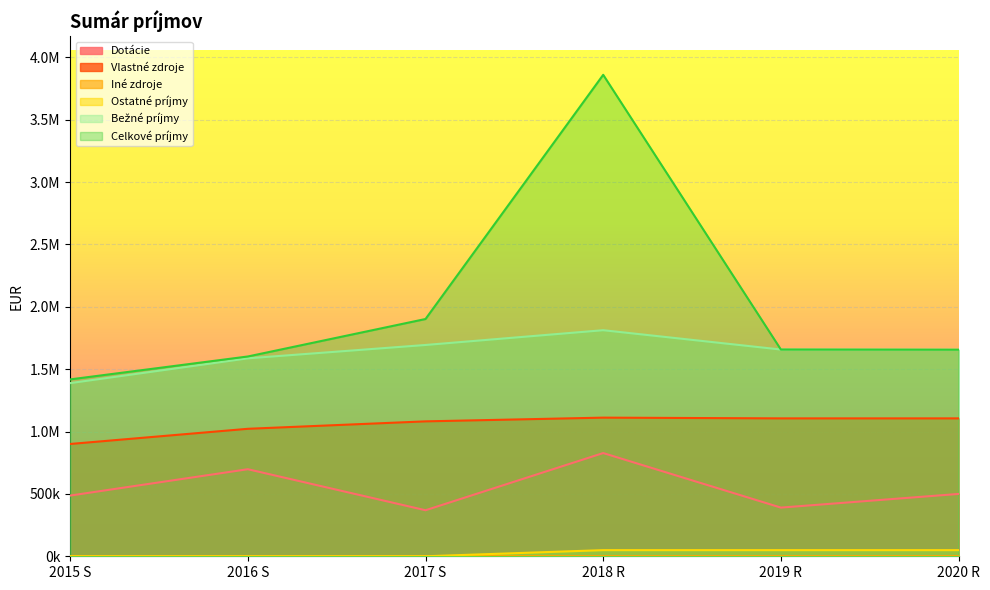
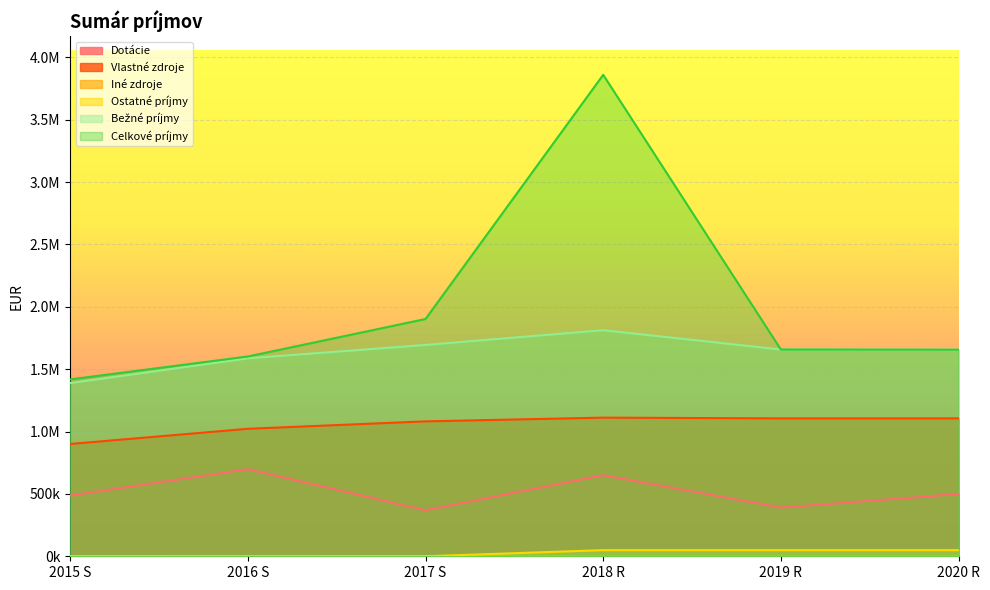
  {
    "Dotácie": {
      "2015 S": 490000,
      "2016 S": 700000,
      "2017 S": 370000,
-     "2018 R": 830000,
+     "2018 R": 650000,
      "2019 R": 390000,
      "2020 R": 500000
    },
    "Vlastné zdroje": {
      "2015 S": 900000,
      "2016 S": 1020000,
      "2017 S": 1080000,
      "2018 R": 1110000,
      "2019 R": 1110000,
      "2020 R": 1110000
    }
  }
